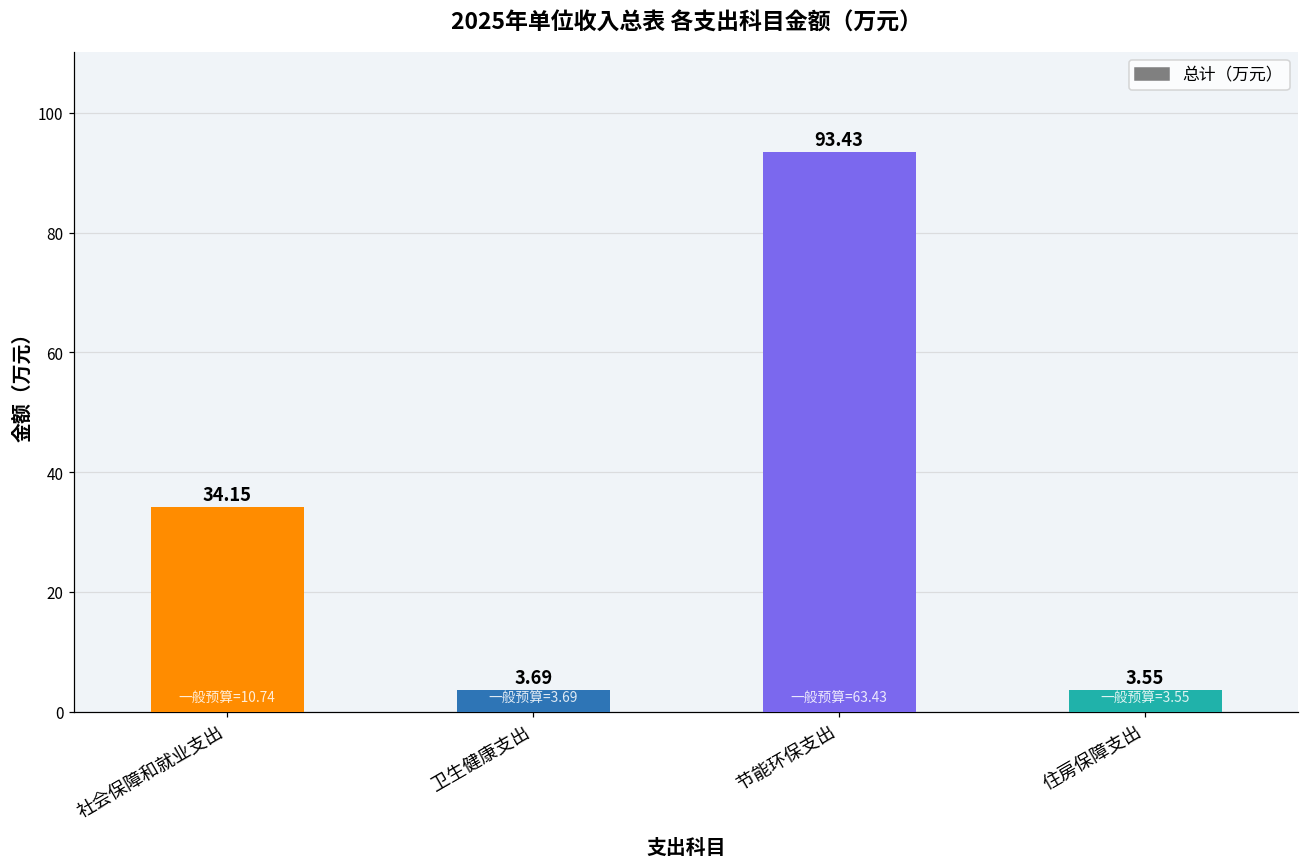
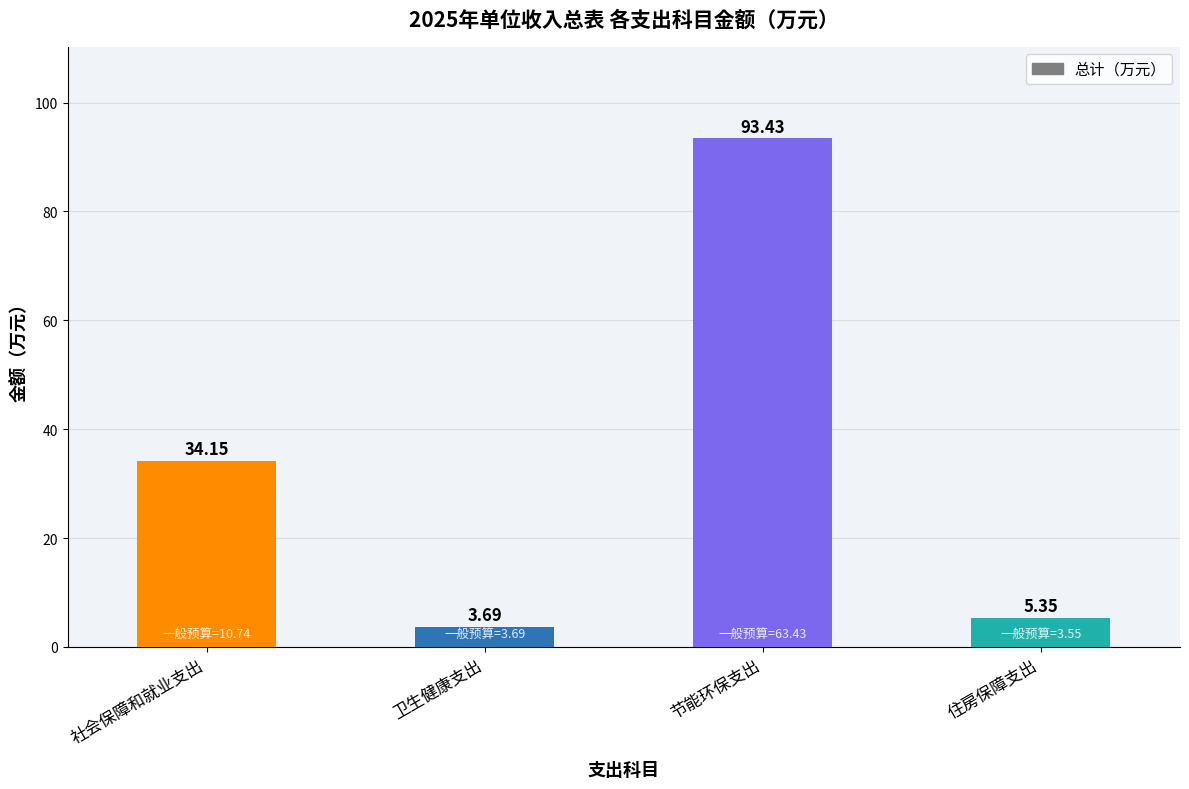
  {
    "社会保障和就业支出": 34.15,
    "卫生健康支出": 3.69,
    "节能环保支出": 93.43,
-   "住房保障支出": 3.55
+   "住房保障支出": 5.35
  }
